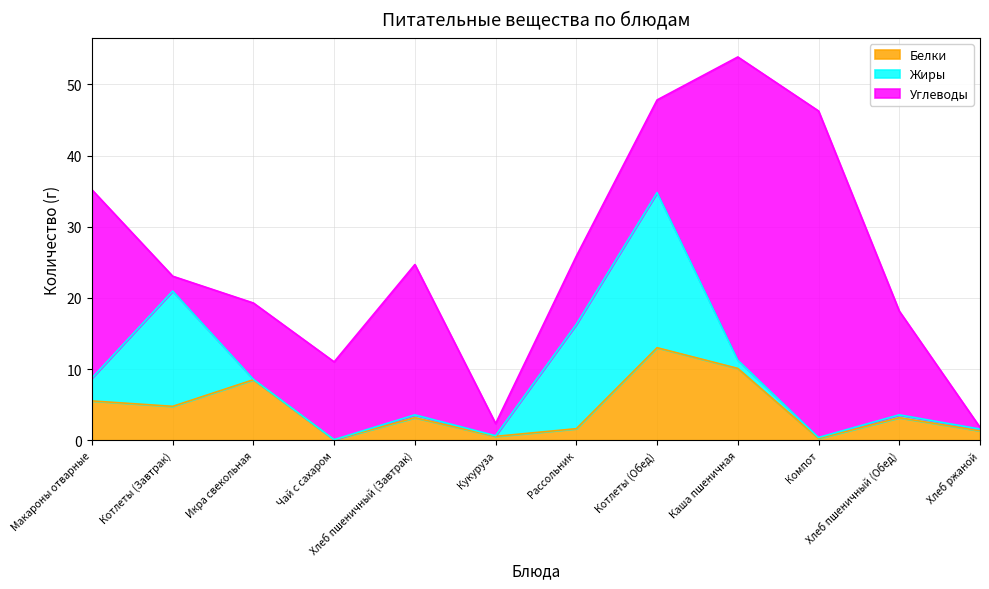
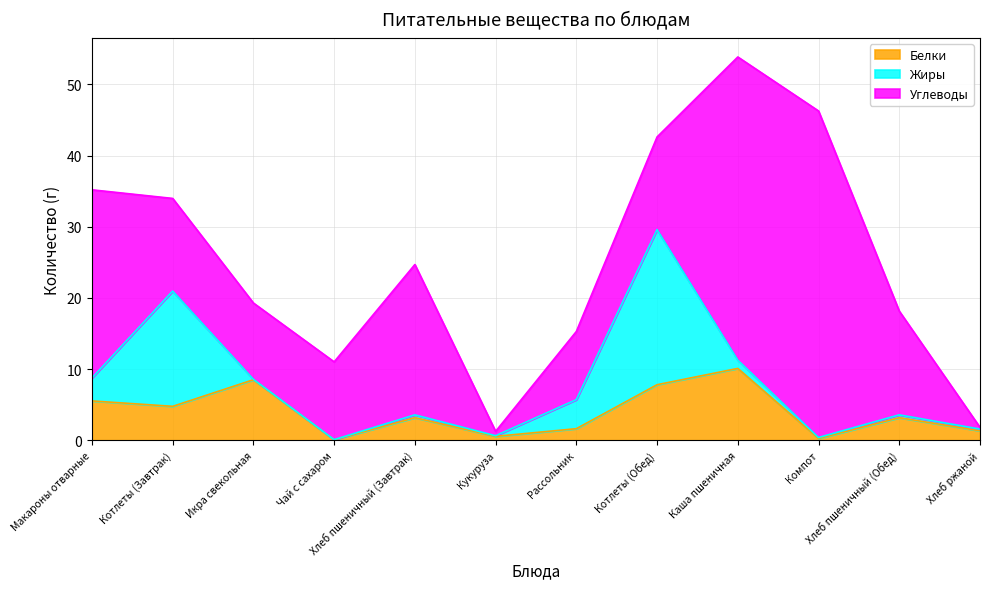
  {
    "Белки": {
      "Макароны отварные": 6,
      "Котлеты (Завтрак)": 5,
      "Хлеб пшеничный (Завтрак)": 3,
      "Рассольник": 2,
-     "Котлеты (Обед)": 13,
+     "Котлеты (Обед)": 8,
      "Каша пшеничная": 10,
      "Хлеб пшеничный (Обед)": 3
    },
    "Жиры": {
      "Макароны отварные": 3,
      "Котлеты (Завтрак)": 16,
      "Хлеб пшеничный (Завтрак)": 0,
-     "Рассольник": 15,
+     "Рассольник": 4,
      "Котлеты (Обед)": 22,
      "Каша пшеничная": 1,
      "Хлеб пшеничный (Обед)": 0
    },
    "Углеводы": {
      "Макароны отварные": 26,
-     "Котлеты (Завтрак)": 2,
+     "Котлеты (Завтрак)": 13,
      "Икра свекольная": 11,
      "Чай с сахаром": 11,
      "Хлеб пшеничный (Завтрак)": 21,
-     "Кукуруза": 2,
+     "Кукуруза": 1,
      "Рассольник": 10,
      "Котлеты (Обед)": 13,
      "Каша пшеничная": 43,
      "Компот": 46,
      "Хлеб пшеничный (Обед)": 15
    }
  }
